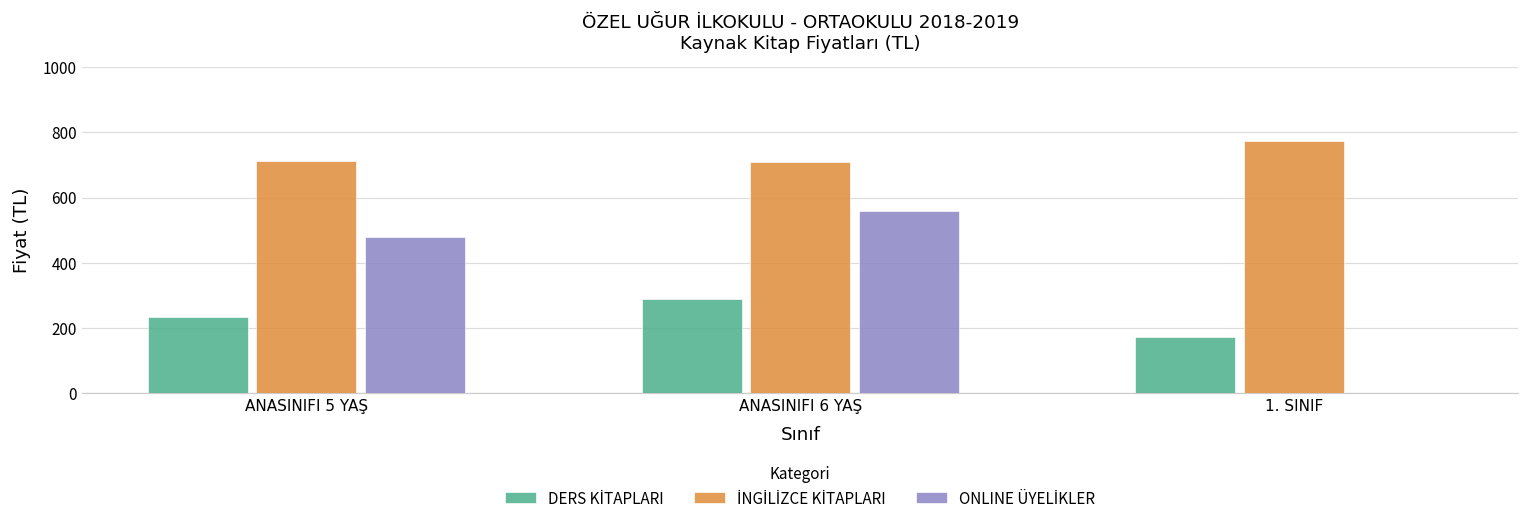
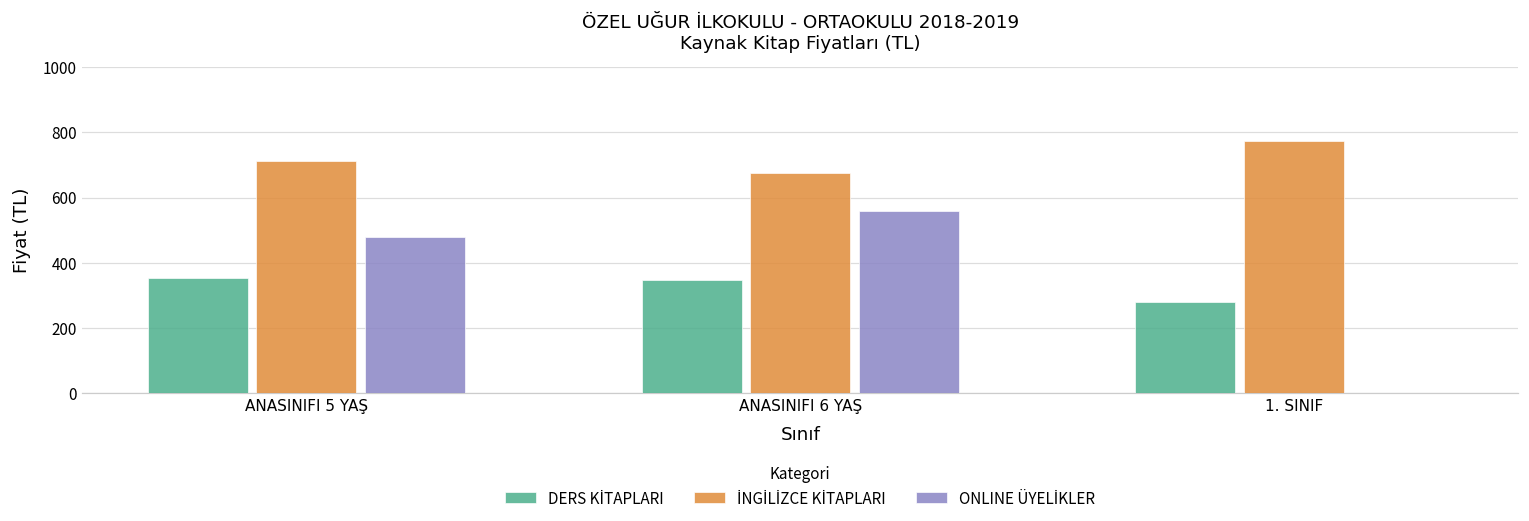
  {
    "DERS KİTAPLARI": {
-     "ANASINIFI 5 YAŞ": 230,
-     "ANASINIFI 6 YAŞ": 290,
-     "1. SINIF": 170
+     "ANASINIFI 5 YAŞ": 350,
+     "ANASINIFI 6 YAŞ": 350,
+     "1. SINIF": 280
    },
    "İNGİLİZCE KİTAPLARI": {
      "ANASINIFI 5 YAŞ": 710,
-     "ANASINIFI 6 YAŞ": 710,
+     "ANASINIFI 6 YAŞ": 680,
      "1. SINIF": 780
    },
    "ONLINE ÜYELİKLER": {
      "ANASINIFI 5 YAŞ": 480,
      "ANASINIFI 6 YAŞ": 560,
      "1. SINIF": 0
    }
  }
